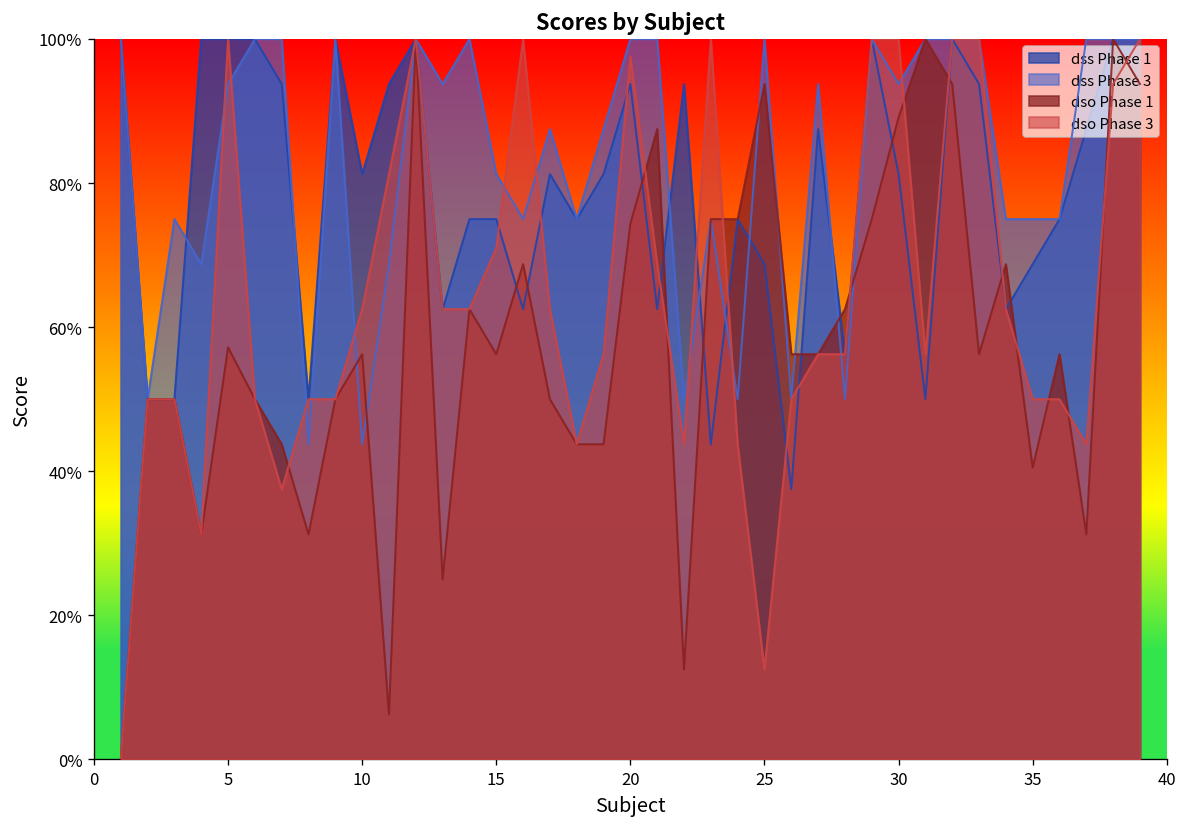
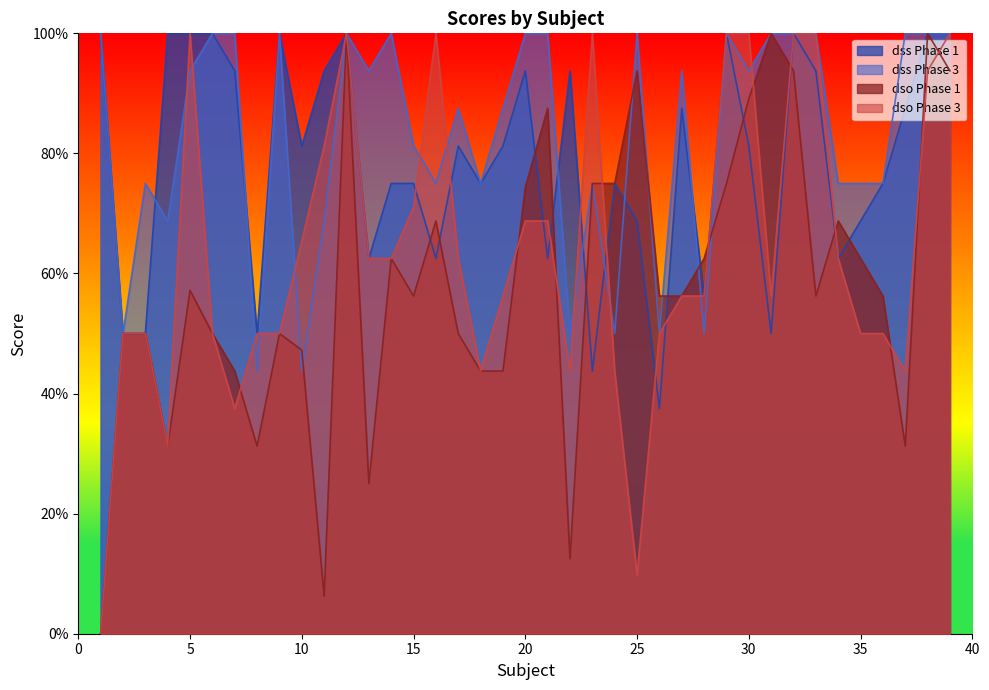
  {
    "dso Phase 1": {
      "5": "57%",
-     "10": "56%",
+     "10": "47%",
      "15": "56%",
      "20": "74%",
      "25": "94%",
      "30": "89%",
-     "35": "41%"
+     "35": "63%"
    },
    "dso Phase 3": {
-     "10": "63%",
+     "10": "65%",
      "15": "71%",
-     "20": "98%",
-     "25": "13%",
+     "20": "69%",
+     "25": "10%",
      "30": "100%",
      "35": "50%"
    }
  }
